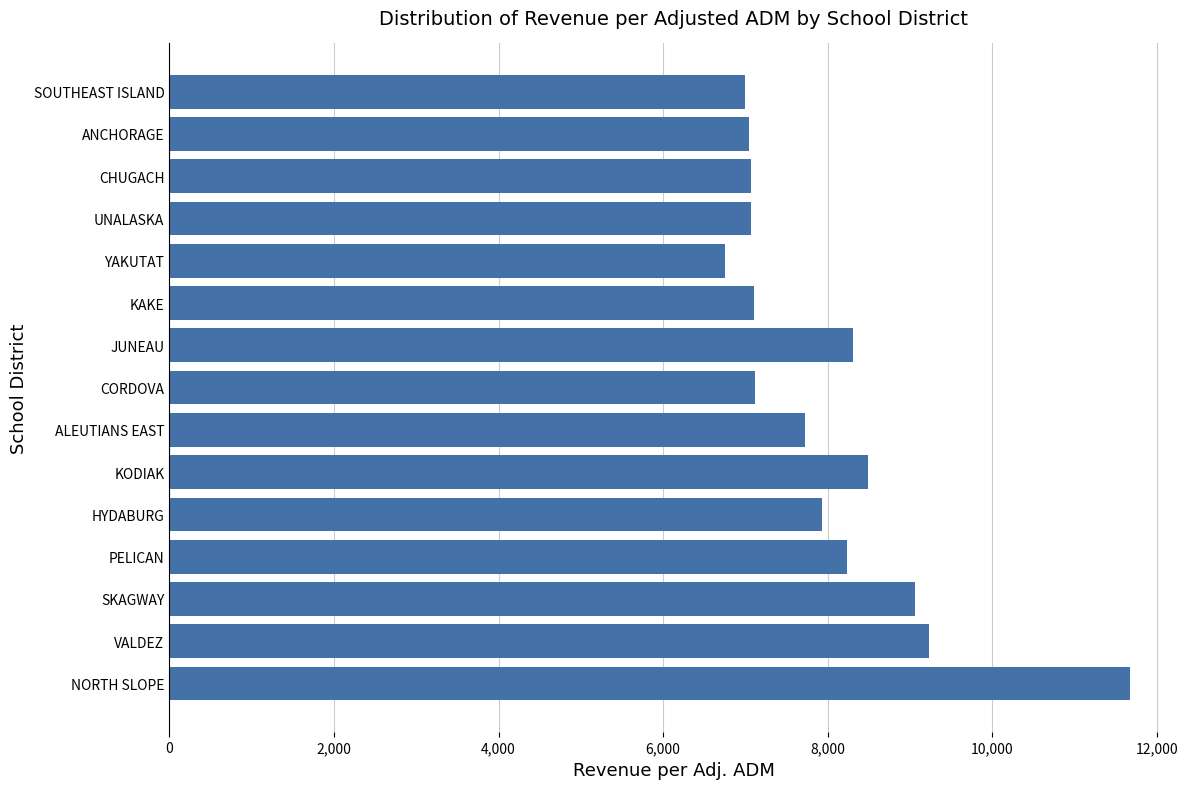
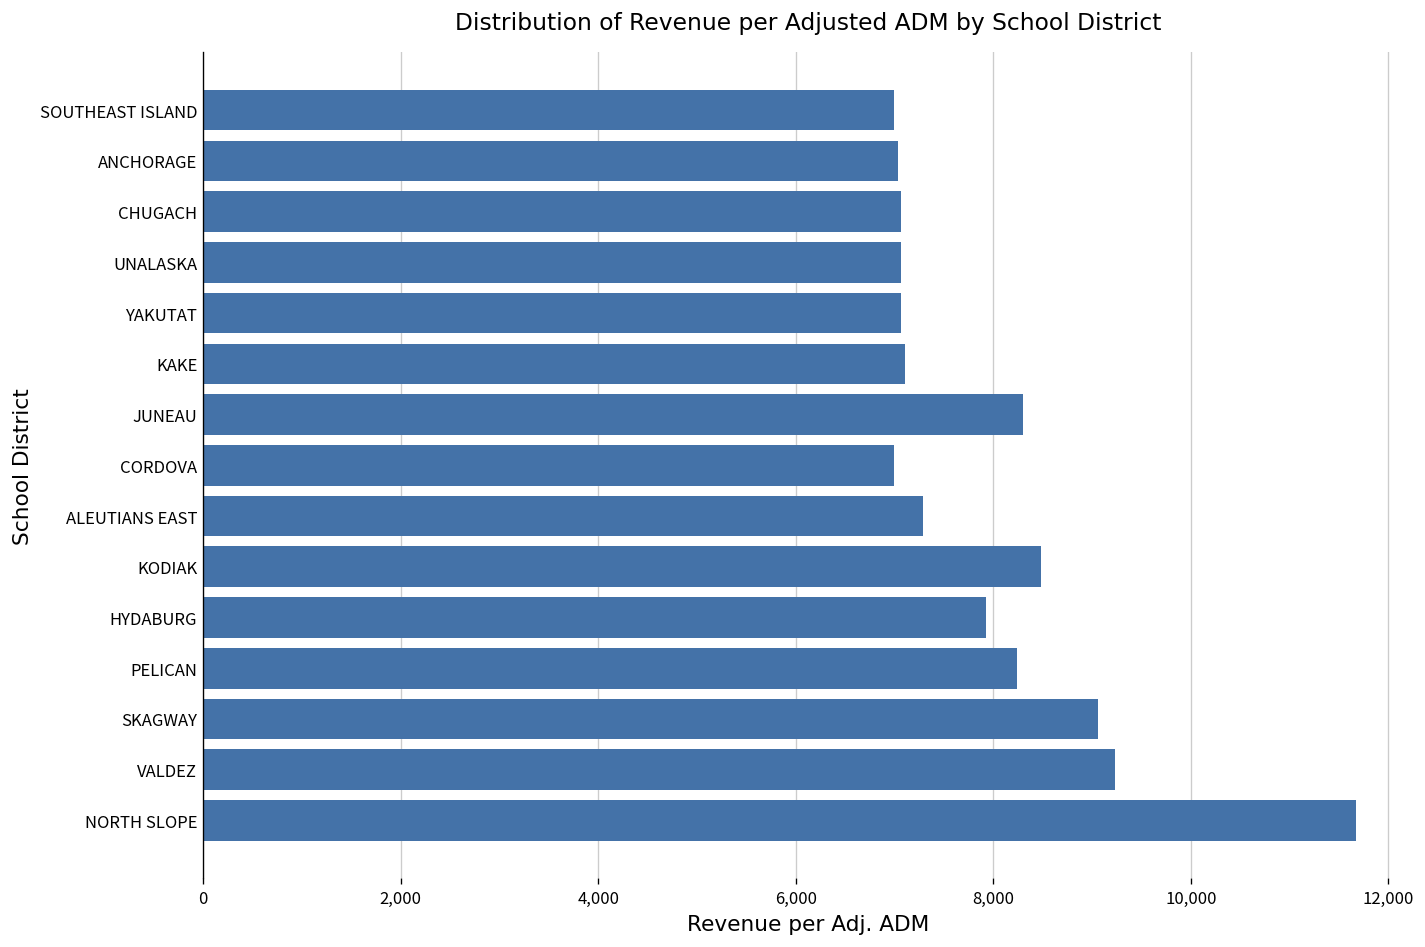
  {
    "SOUTHEAST ISLAND": "7,000",
    "ANCHORAGE": "7,000",
    "CHUGACH": "7,100",
    "UNALASKA": "7,100",
-   "YAKUTAT": "6,800",
+   "YAKUTAT": "7,100",
    "KAKE": "7,100",
    "JUNEAU": "8,300",
-   "CORDOVA": "7,100",
-   "ALEUTIANS EAST": "7,700",
+   "CORDOVA": "7,000",
+   "ALEUTIANS EAST": "7,300",
    "KODIAK": "8,500",
    "HYDABURG": "7,900",
    "PELICAN": "8,200",
    "SKAGWAY": "9,100",
    "VALDEZ": "9,200",
    "NORTH SLOPE": "11,700"
  }
